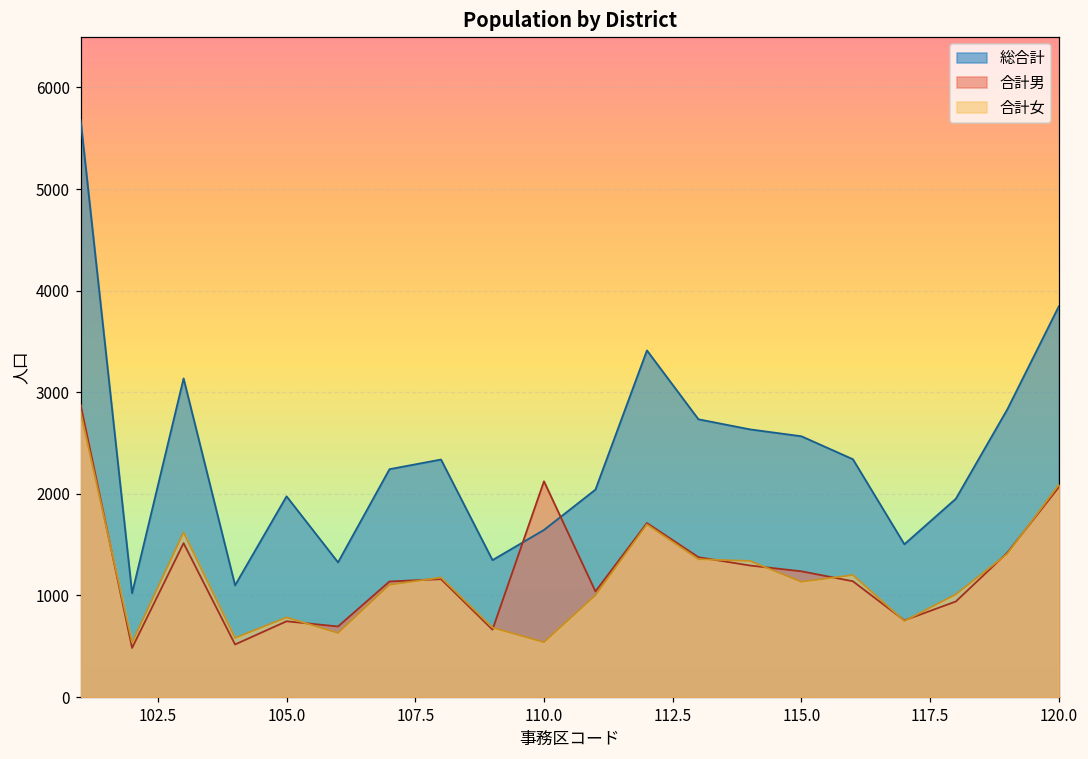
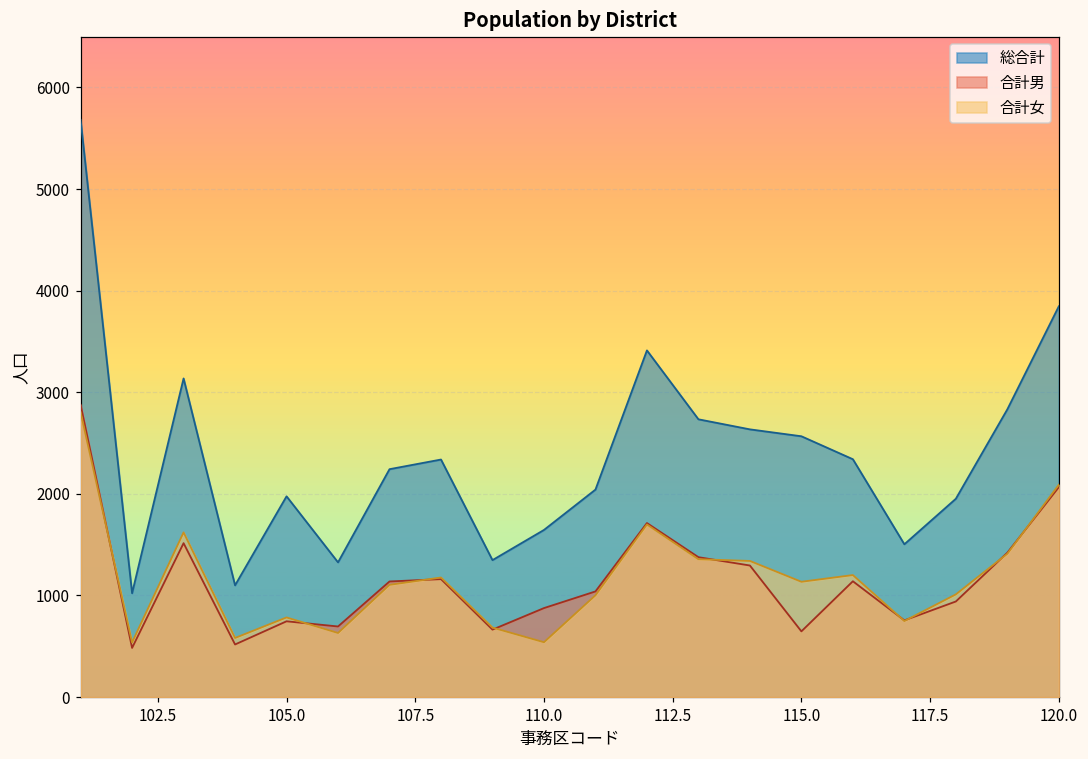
  {
    "総合計": {
      "105.0": 2000,
      "110.0": 1600,
      "115.0": 2600,
      "120.0": 3800
    },
    "合計男": {
      "105.0": 700,
-     "110.0": 2100,
-     "115.0": 1200
+     "110.0": 900,
+     "115.0": 600
    },
    "合計女": {
      "105.0": 800,
      "110.0": 500,
      "115.0": 1100
    }
  }
